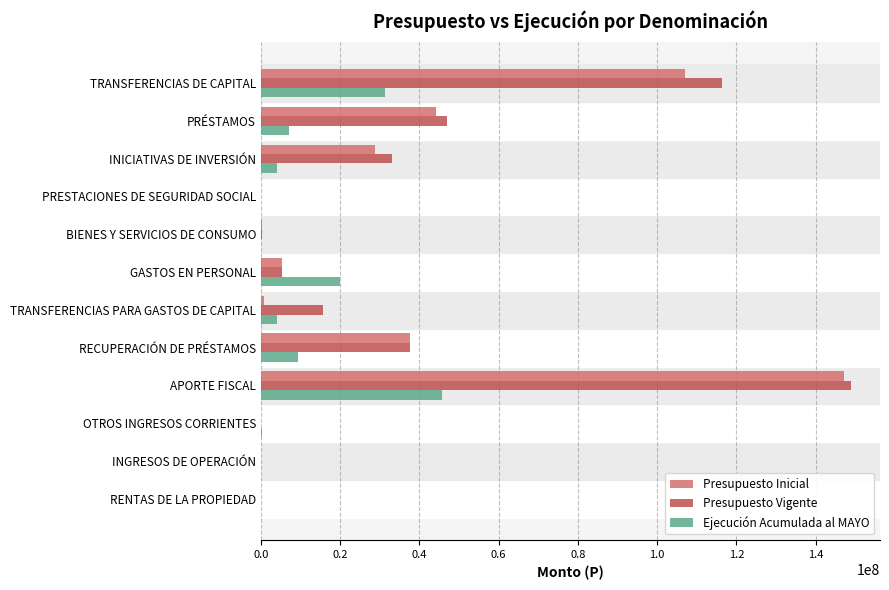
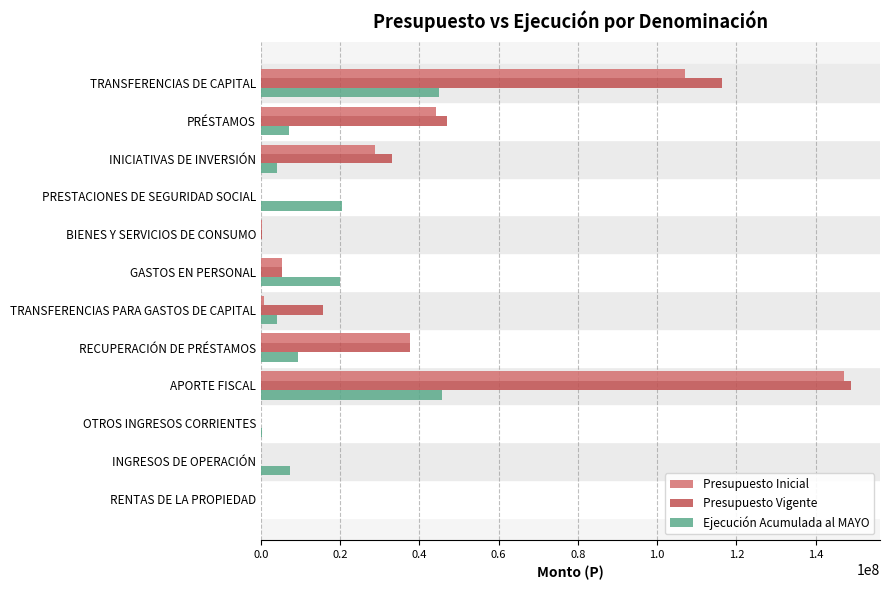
  {
    "Ejecución Acumulada al MAYO": {
-     "TRANSFERENCIAS DE CAPITAL": 31000000,
+     "TRANSFERENCIAS DE CAPITAL": 45000000,
      "PRÉSTAMOS": 7000000,
      "INICIATIVAS DE INVERSIÓN": 4000000,
-     "PRESTACIONES DE SEGURIDAD SOCIAL": 0,
+     "PRESTACIONES DE SEGURIDAD SOCIAL": 20000000,
      "GASTOS EN PERSONAL": 20000000,
      "TRANSFERENCIAS PARA GASTOS DE CAPITAL": 4000000,
      "RECUPERACIÓN DE PRÉSTAMOS": 9000000,
      "APORTE FISCAL": 46000000,
-     "INGRESOS DE OPERACIÓN": 0
+     "INGRESOS DE OPERACIÓN": 7000000
    }
  }
